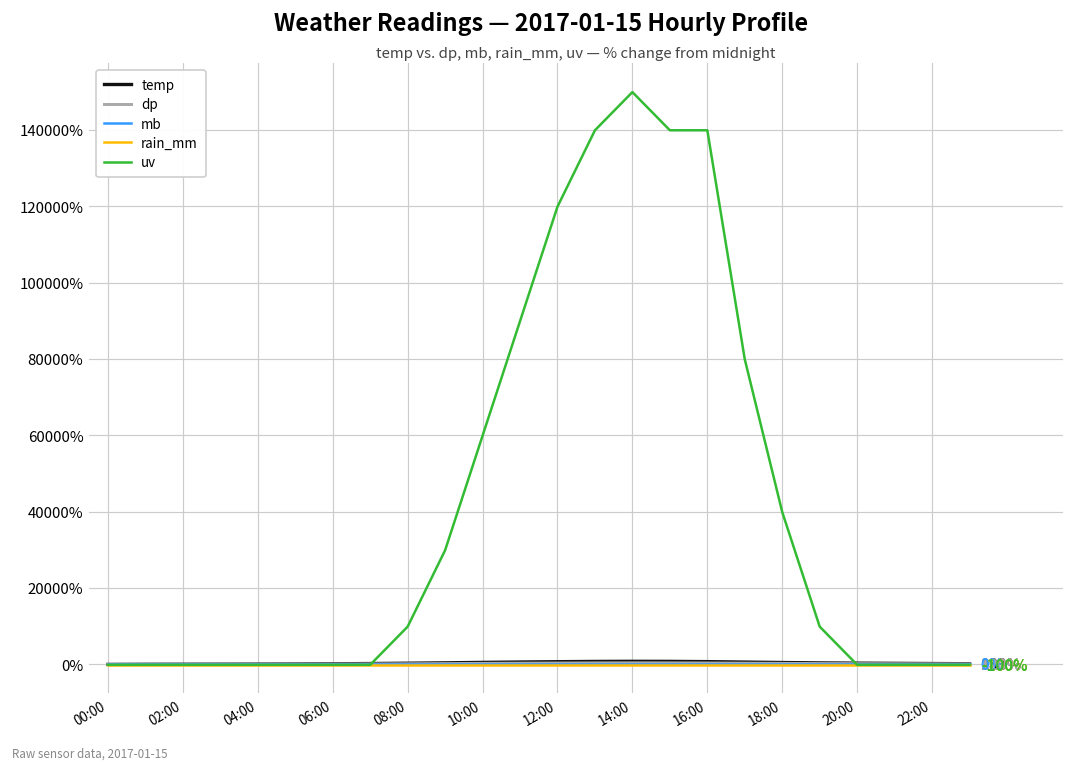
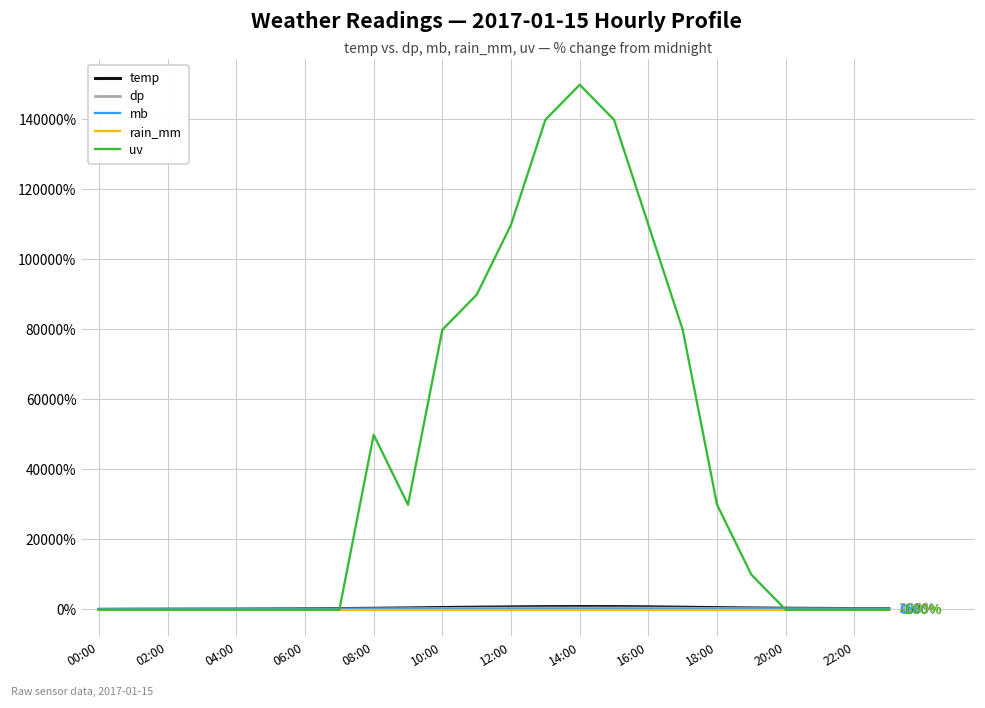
  {
    "uv": {
-     "08:00": "10000%",
-     "10:00": "60000%",
-     "12:00": "120000%",
+     "08:00": "50000%",
+     "10:00": "80000%",
+     "12:00": "110000%",
      "14:00": "150000%",
-     "16:00": "140000%",
-     "18:00": "40000%"
+     "16:00": "110000%",
+     "18:00": "30000%"
    }
  }
